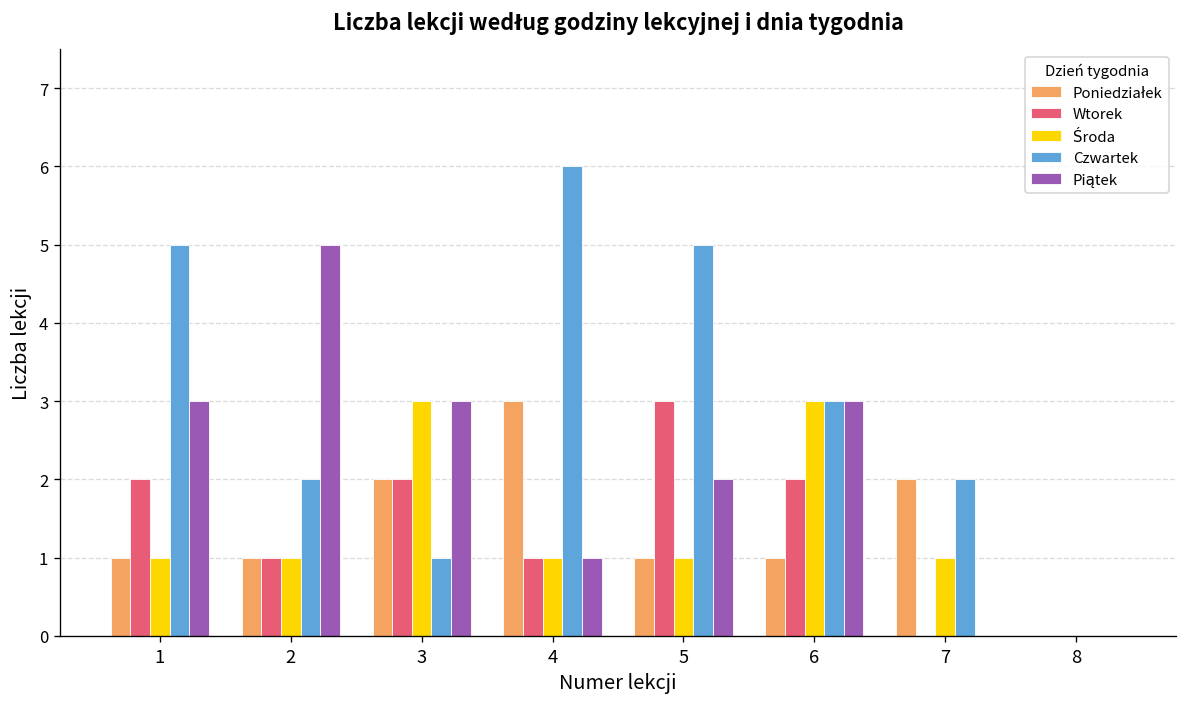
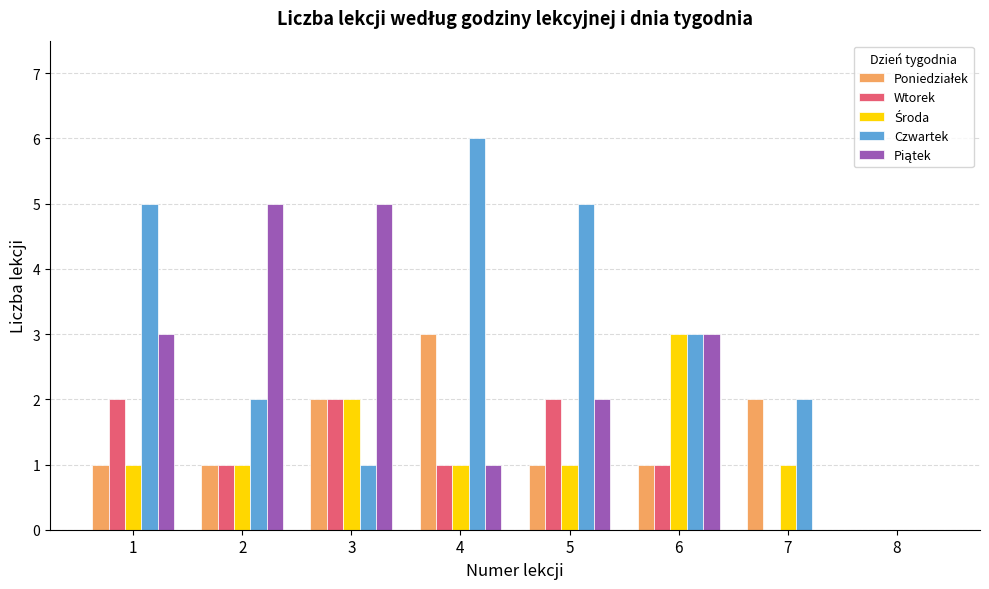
  {
    "Poniedziałek": {
      "1": 1,
      "2": 1,
      "3": 2,
      "4": 3,
      "5": 1,
      "6": 1,
      "7": 2,
      "8": 0
    },
    "Wtorek": {
      "1": 2,
      "2": 1,
      "3": 2,
      "4": 1,
-     "5": 3,
-     "6": 2,
+     "5": 2,
+     "6": 1,
      "7": 0,
      "8": 0
    },
    "Środa": {
      "1": 1,
      "2": 1,
-     "3": 3,
+     "3": 2,
      "4": 1,
      "5": 1,
      "6": 3,
      "7": 1,
      "8": 0
    },
    "Czwartek": {
      "1": 5,
      "2": 2,
      "3": 1,
      "4": 6,
      "5": 5,
      "6": 3,
      "7": 2,
      "8": 0
    },
    "Piątek": {
      "1": 3,
      "2": 5,
-     "3": 3,
+     "3": 5,
      "4": 1,
      "5": 2,
      "6": 3,
      "7": 0,
      "8": 0
    }
  }
